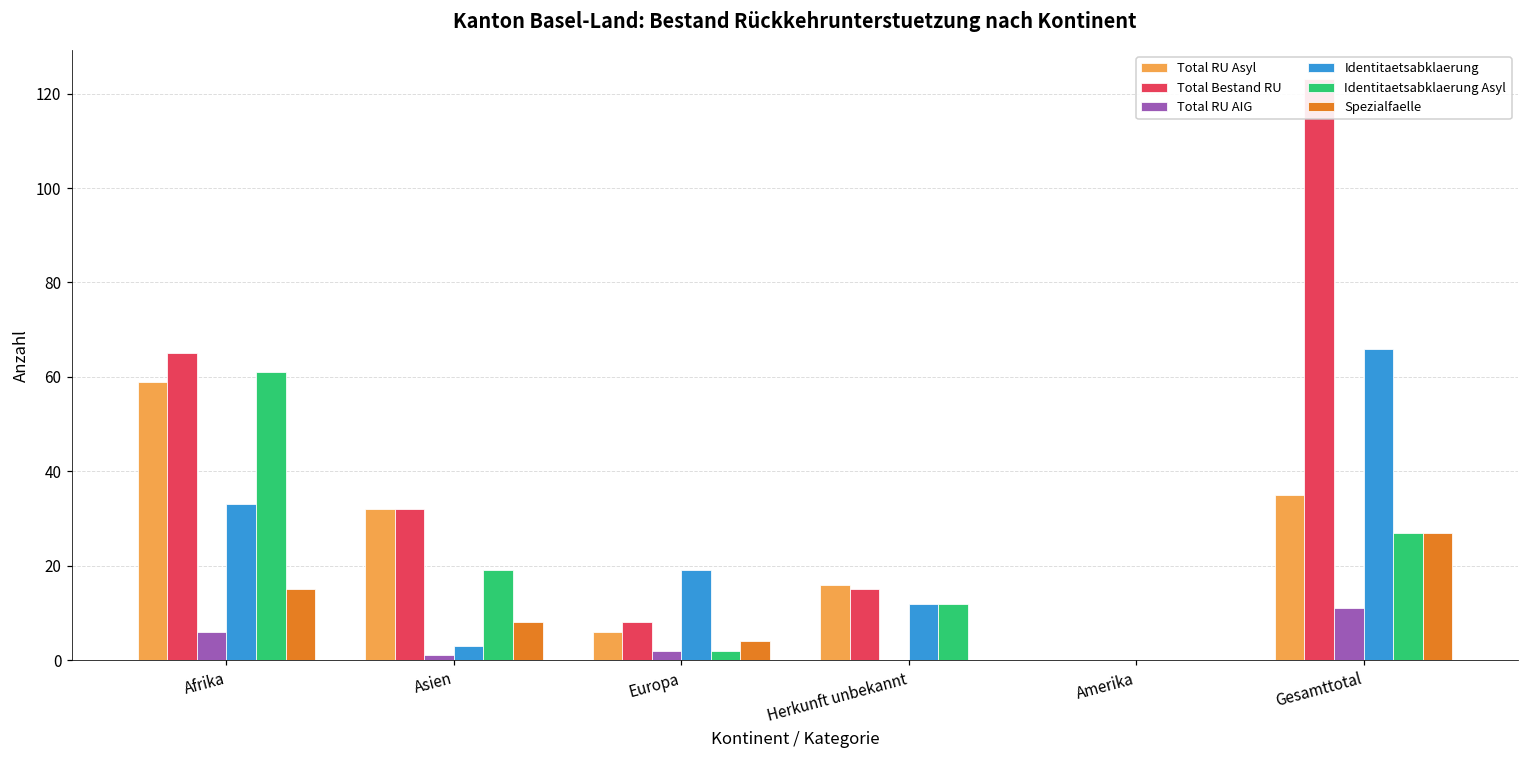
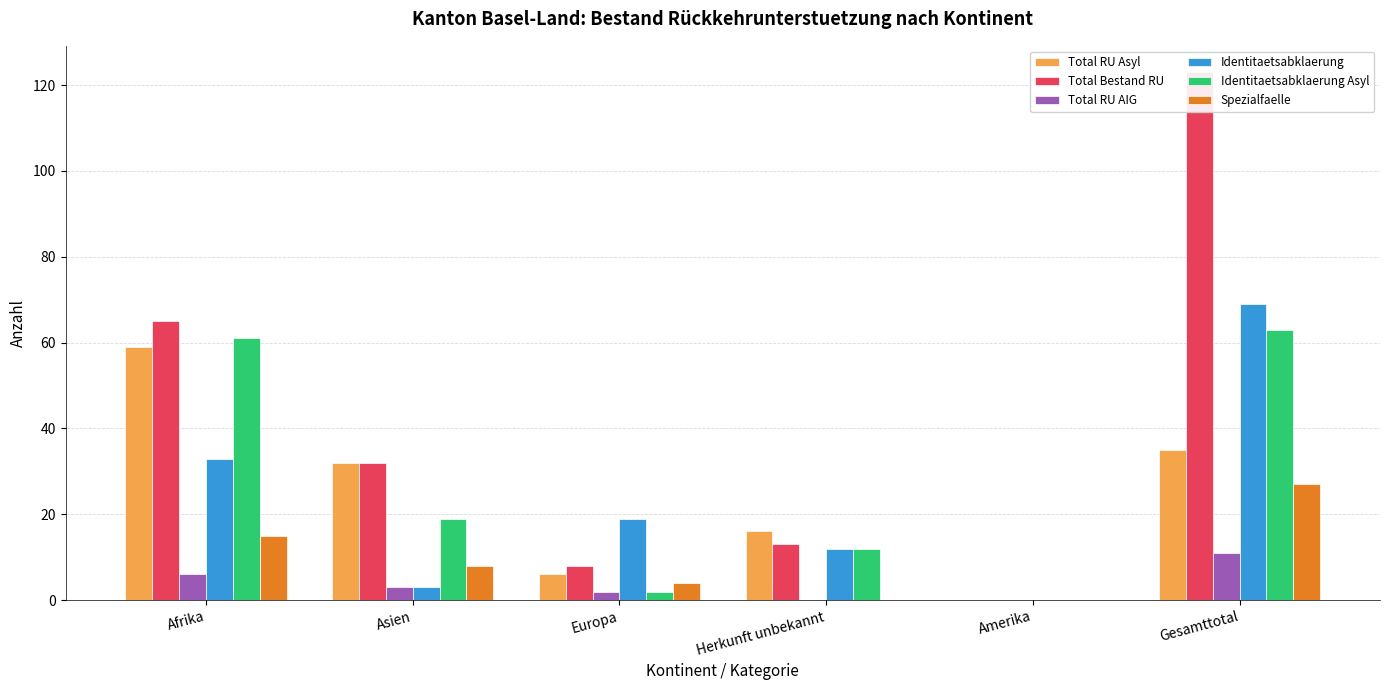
  {
    "Total Bestand RU": {
      "Afrika": 65,
      "Asien": 32,
      "Europa": 8,
-     "Herkunft unbekannt": 15,
+     "Herkunft unbekannt": 13,
      "Amerika": 0
    },
    "Total RU AIG": {
      "Afrika": 6,
-     "Asien": 1,
+     "Asien": 3,
      "Europa": 2,
      "Herkunft unbekannt": 0,
      "Amerika": 0,
      "Gesamttotal": 11
    },
    "Identitaetsabklaerung": {
      "Afrika": 33,
      "Asien": 3,
      "Europa": 19,
      "Herkunft unbekannt": 12,
      "Amerika": 0,
-     "Gesamttotal": 66
+     "Gesamttotal": 69
    },
    "Identitaetsabklaerung Asyl": {
      "Afrika": 61,
      "Asien": 19,
      "Europa": 2,
      "Herkunft unbekannt": 12,
      "Amerika": 0,
-     "Gesamttotal": 27
+     "Gesamttotal": 63
    }
  }
